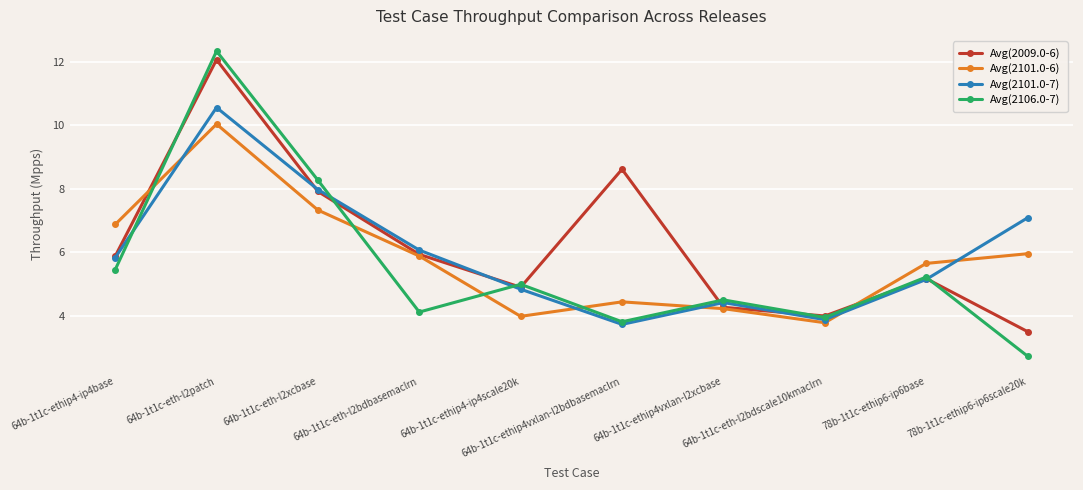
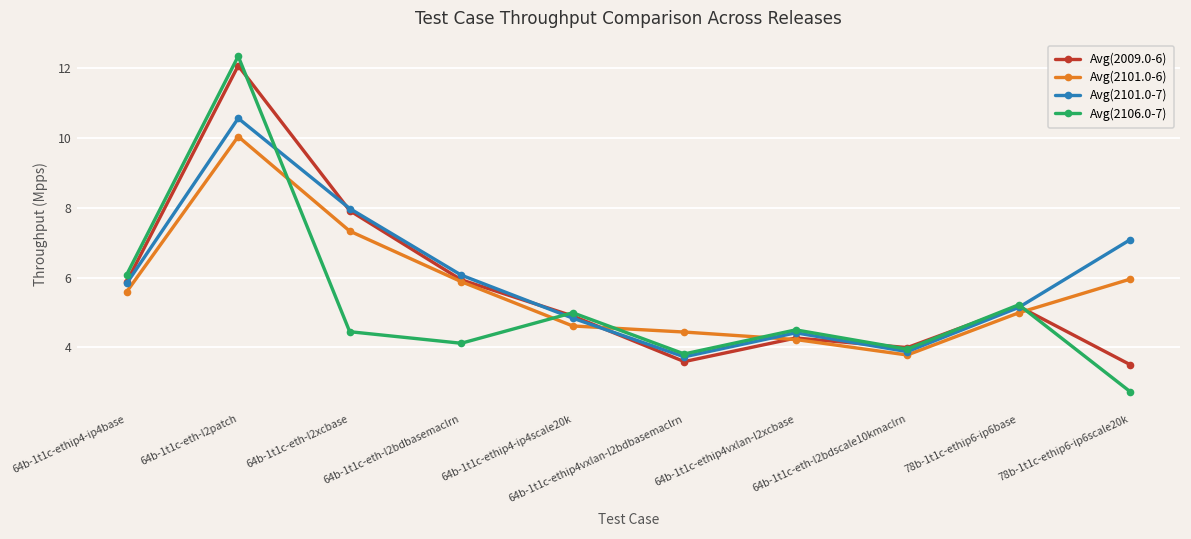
  {
    "Avg(2009.0-6)": {
      "64b-1t1c-eth-l2patch": 12.1,
-     "64b-1t1c-ethip4vxlan-l2bdbasemaclrn": 8.6,
+     "64b-1t1c-ethip4vxlan-l2bdbasemaclrn": 3.6,
      "78b-1t1c-ethip6-ip6scale20k": 3.5
    },
    "Avg(2101.0-6)": {
-     "64b-1t1c-ethip4-ip4base": 6.9,
+     "64b-1t1c-ethip4-ip4base": 5.6,
      "64b-1t1c-eth-l2patch": 10.0,
      "64b-1t1c-eth-l2xcbase": 7.3,
-     "64b-1t1c-ethip4-ip4scale20k": 4.0,
+     "64b-1t1c-ethip4-ip4scale20k": 4.6,
      "64b-1t1c-ethip4vxlan-l2bdbasemaclrn": 4.4,
      "64b-1t1c-eth-l2bdscale10kmaclrn": 3.8,
-     "78b-1t1c-ethip6-ip6base": 5.7,
+     "78b-1t1c-ethip6-ip6base": 5.0,
      "78b-1t1c-ethip6-ip6scale20k": 6.0
    },
    "Avg(2101.0-7)": {
      "64b-1t1c-eth-l2patch": 10.6,
      "64b-1t1c-eth-l2bdbasemaclrn": 6.1,
      "64b-1t1c-ethip4vxlan-l2bdbasemaclrn": 3.7,
      "64b-1t1c-ethip4vxlan-l2xcbase": 4.4,
      "78b-1t1c-ethip6-ip6scale20k": 7.1
    },
    "Avg(2106.0-7)": {
-     "64b-1t1c-ethip4-ip4base": 5.5,
+     "64b-1t1c-ethip4-ip4base": 6.1,
      "64b-1t1c-eth-l2patch": 12.3,
-     "64b-1t1c-eth-l2xcbase": 8.3,
+     "64b-1t1c-eth-l2xcbase": 4.5,
      "64b-1t1c-eth-l2bdbasemaclrn": 4.1,
      "64b-1t1c-ethip4-ip4scale20k": 5.0,
      "64b-1t1c-ethip4vxlan-l2bdbasemaclrn": 3.8,
      "64b-1t1c-ethip4vxlan-l2xcbase": 4.5,
      "78b-1t1c-ethip6-ip6scale20k": 2.7
    }
  }
